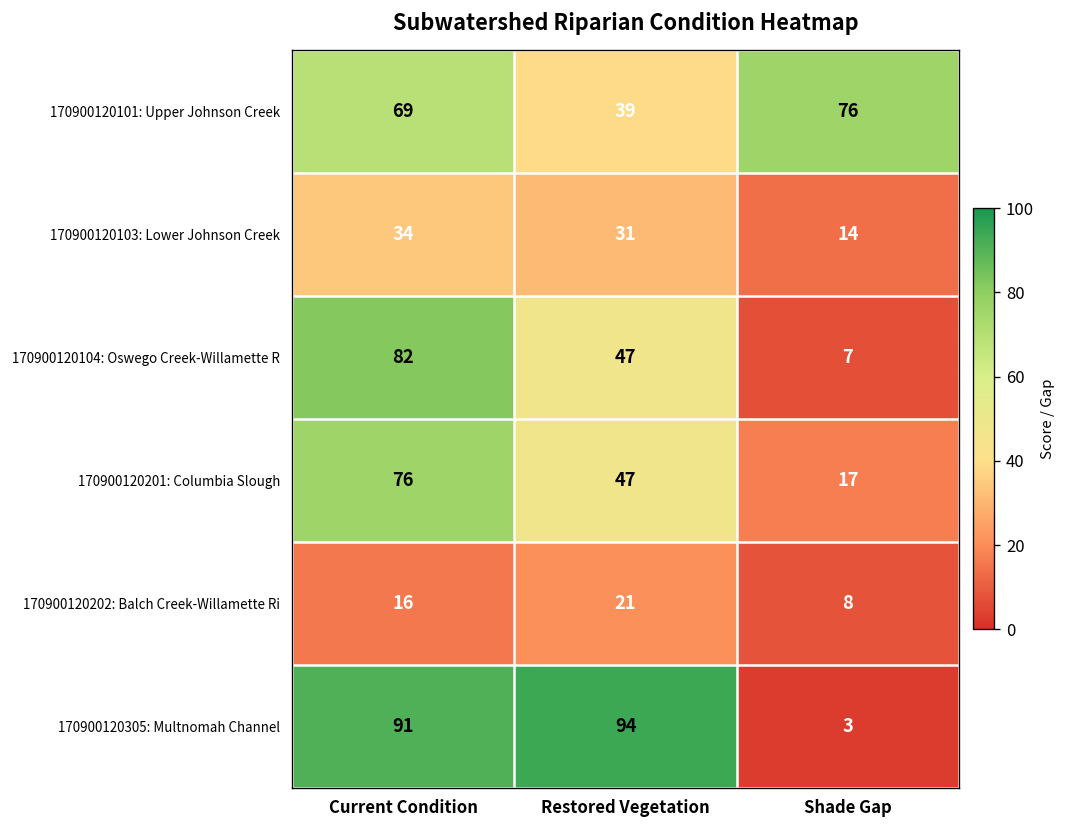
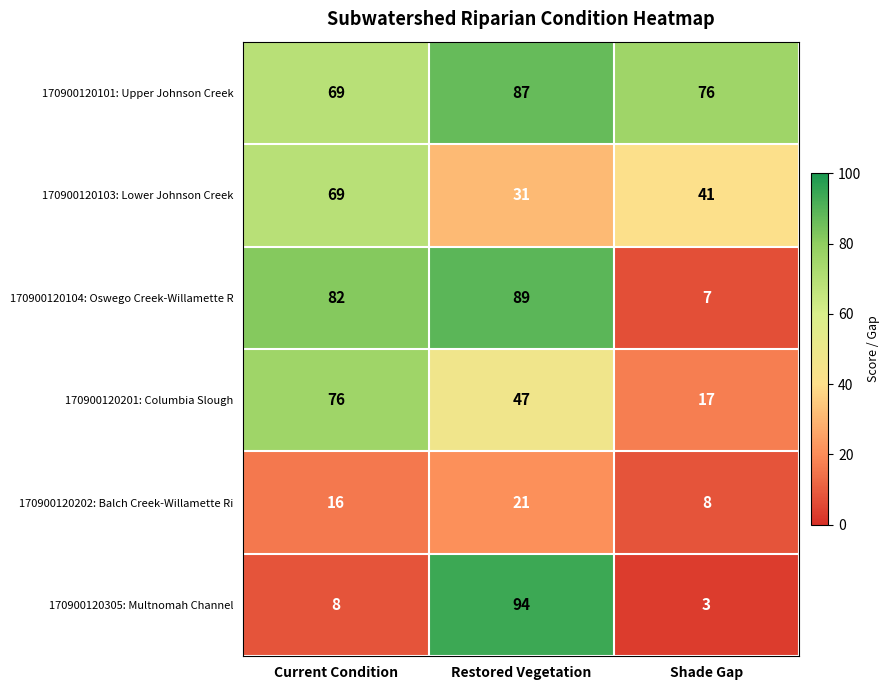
  {
    "170900120101: Upper Johnson Creek": {
      "Current Condition": 69,
-     "Restored Vegetation": 39,
+     "Restored Vegetation": 87,
      "Shade Gap": 76
    },
    "170900120103: Lower Johnson Creek": {
-     "Current Condition": 34,
+     "Current Condition": 69,
      "Restored Vegetation": 31,
-     "Shade Gap": 14
+     "Shade Gap": 41
    },
    "170900120104: Oswego Creek-Willamette R": {
      "Current Condition": 82,
-     "Restored Vegetation": 47,
+     "Restored Vegetation": 89,
      "Shade Gap": 7
    },
    "170900120201: Columbia Slough": {
      "Current Condition": 76,
      "Restored Vegetation": 47,
      "Shade Gap": 17
    },
    "170900120202: Balch Creek-Willamette Ri": {
      "Current Condition": 16,
      "Restored Vegetation": 21,
      "Shade Gap": 8
    },
    "170900120305: Multnomah Channel": {
-     "Current Condition": 91,
+     "Current Condition": 8,
      "Restored Vegetation": 94,
      "Shade Gap": 3
    }
  }
